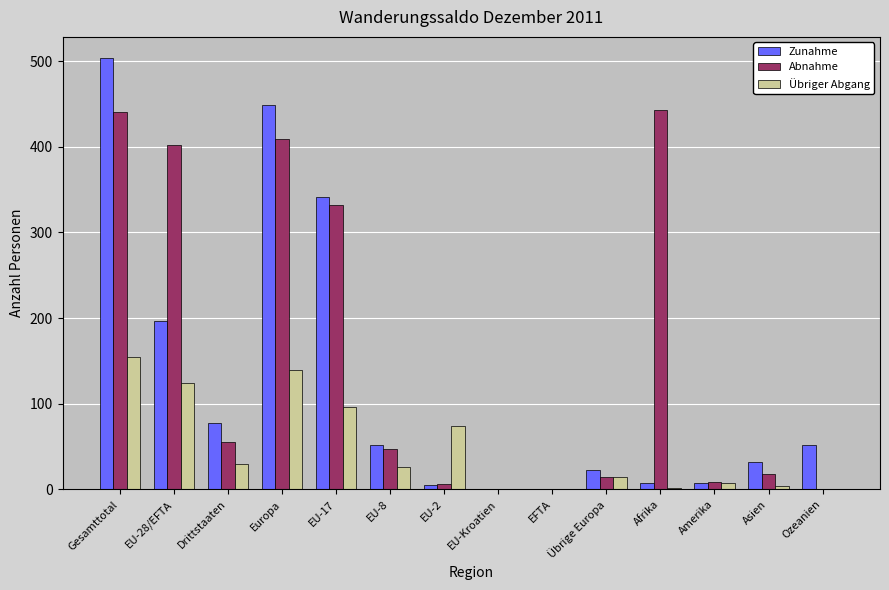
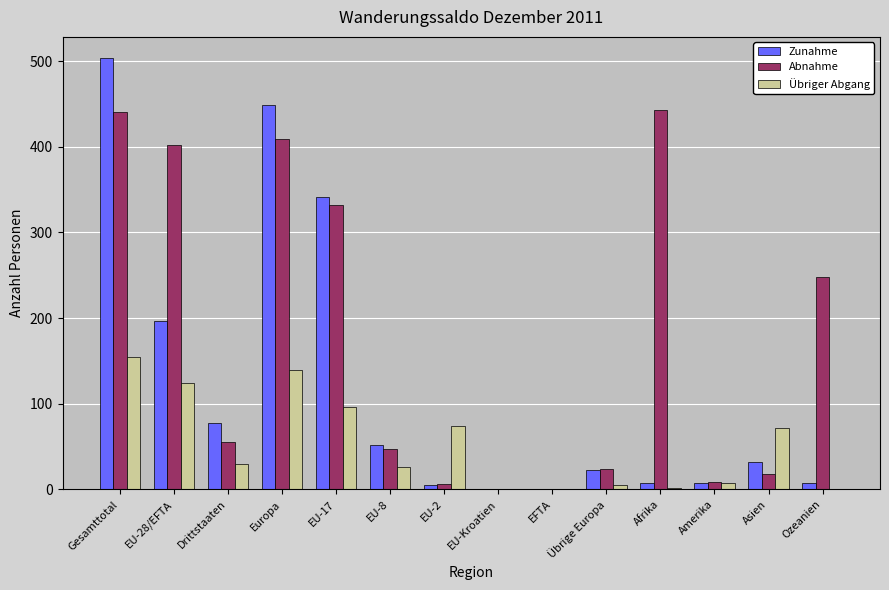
  {
    "Zunahme": {
      "Gesamttotal": 500,
      "EU-28/EFTA": 200,
      "Drittstaaten": 80,
      "Europa": 450,
      "EU-17": 340,
      "EU-8": 50,
      "EU-2": 10,
      "EU-Kroatien": 0,
      "Übrige Europa": 20,
      "Afrika": 10,
      "Amerika": 10,
      "Asien": 30,
-     "Ozeanien": 50
+     "Ozeanien": 10
    },
    "Abnahme": {
      "Gesamttotal": 440,
      "EU-28/EFTA": 400,
      "Drittstaaten": 60,
      "Europa": 410,
      "EU-17": 330,
      "EU-8": 50,
      "EU-2": 10,
      "EU-Kroatien": 0,
      "EFTA": 0,
-     "Übrige Europa": 10,
+     "Übrige Europa": 20,
      "Afrika": 440,
      "Amerika": 10,
      "Asien": 20,
-     "Ozeanien": 0
+     "Ozeanien": 250
    },
    "Übriger Abgang": {
      "Gesamttotal": 150,
      "EU-28/EFTA": 120,
      "Drittstaaten": 30,
      "Europa": 140,
      "EU-17": 100,
      "EU-8": 30,
      "EU-2": 70,
      "EU-Kroatien": 0,
      "EFTA": 0,
-     "Übrige Europa": 20,
+     "Übrige Europa": 10,
      "Amerika": 10,
-     "Asien": 0
+     "Asien": 70
    }
  }
